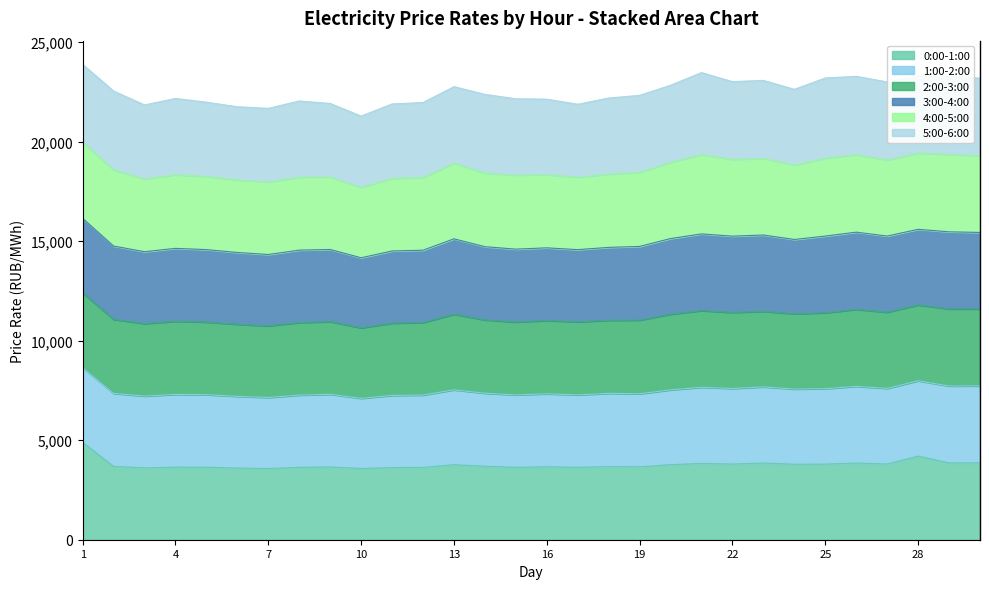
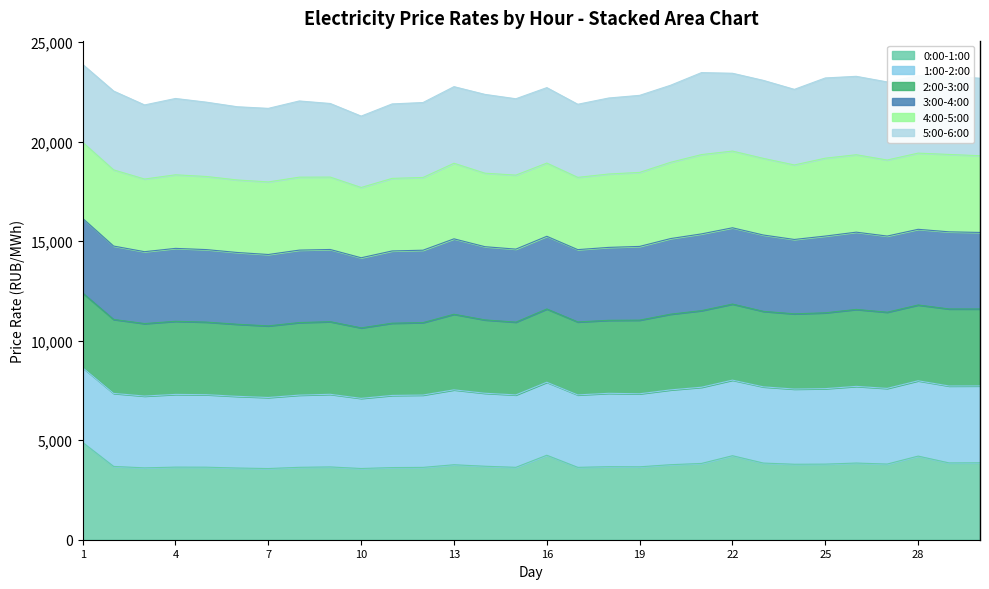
  {
    "0:00-1:00": {
      "1": "4,900",
      "4": "3,600",
      "7": "3,600",
      "10": "3,600",
      "13": "3,800",
-     "16": "3,700",
+     "16": "4,200",
      "19": "3,700",
-     "22": "3,800",
+     "22": "4,200",
      "25": "3,800",
      "28": "4,200"
    },
    "2:00-3:00": {
      "1": "3,800",
      "4": "3,700",
      "7": "3,600",
      "10": "3,500",
      "13": "3,800",
      "16": "3,700",
      "19": "3,700",
      "22": "3,800",
      "25": "3,800",
      "28": "3,800"
    },
    "3:00-4:00": {
      "1": "3,800",
      "4": "3,700",
      "7": "3,600",
      "10": "3,500",
      "13": "3,800",
      "16": "3,700",
      "19": "3,700",
      "22": "3,800",
      "25": "3,900",
      "28": "3,800"
    },
    "4:00-5:00": {
      "1": "3,800",
      "4": "3,700",
      "7": "3,600",
      "10": "3,500",
      "13": "3,800",
      "16": "3,700",
      "19": "3,700",
      "22": "3,900",
      "25": "3,900",
      "28": "3,800"
    }
  }
